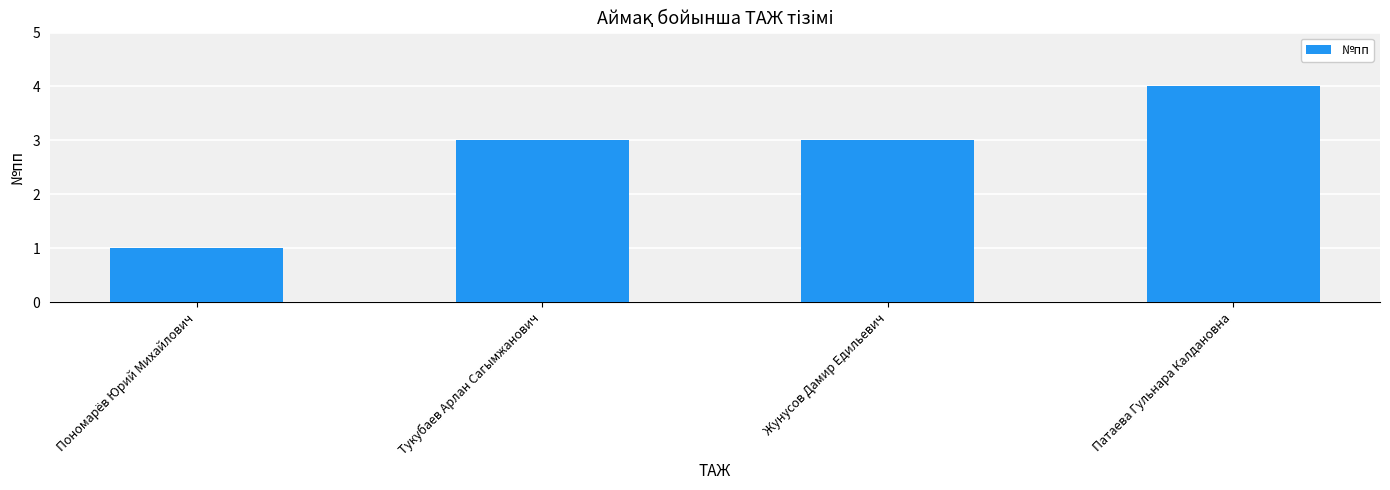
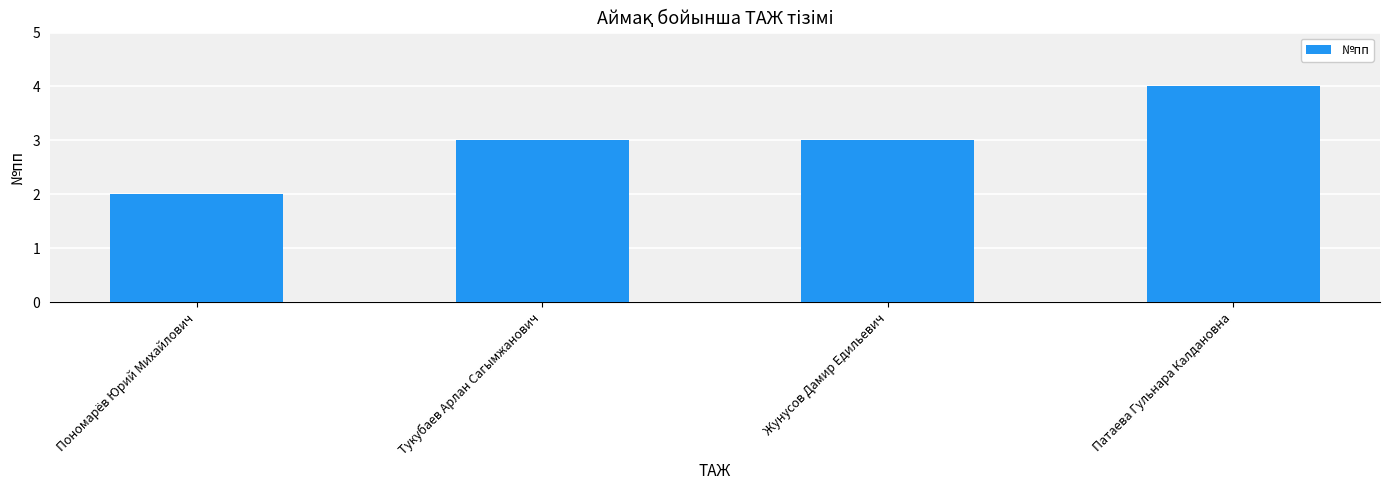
  {
-   "Пономарёв Юрий Михайлович": 1,
+   "Пономарёв Юрий Михайлович": 2,
    "Тукубаев Арлан Сагымжанович": 3,
    "Жунусов Дамир Едильевич": 3,
    "Патаева Гульнара Калдановна": 4
  }
